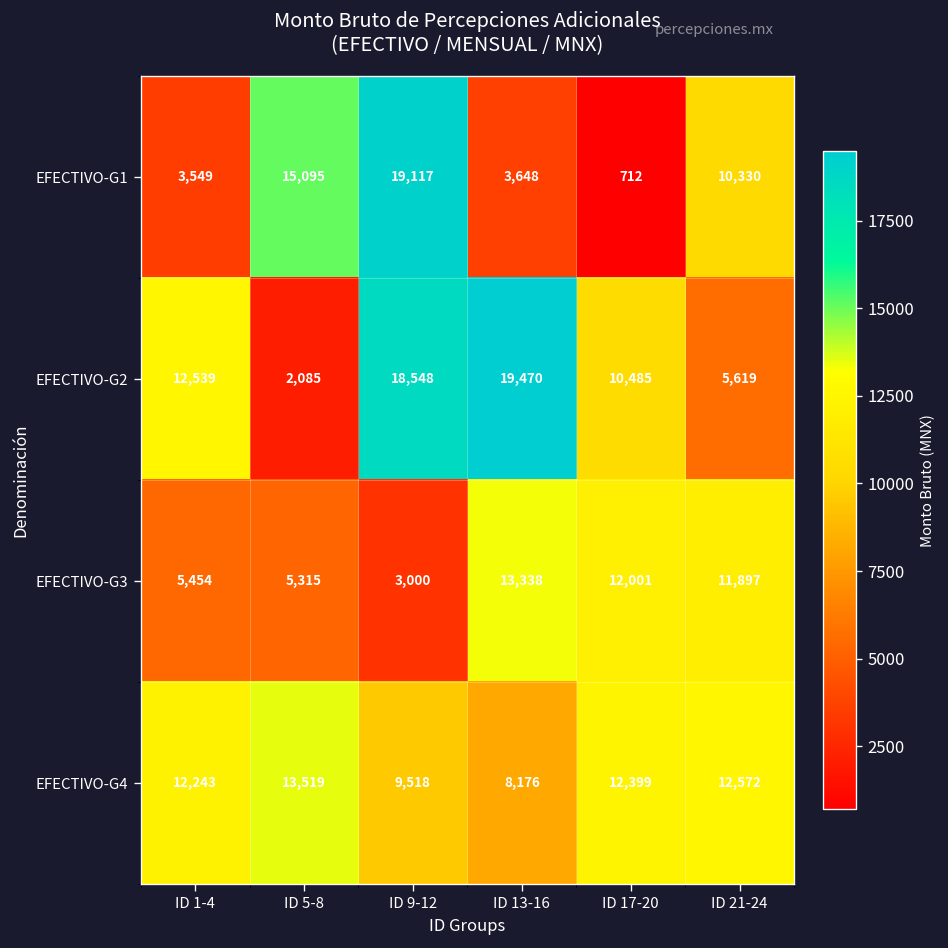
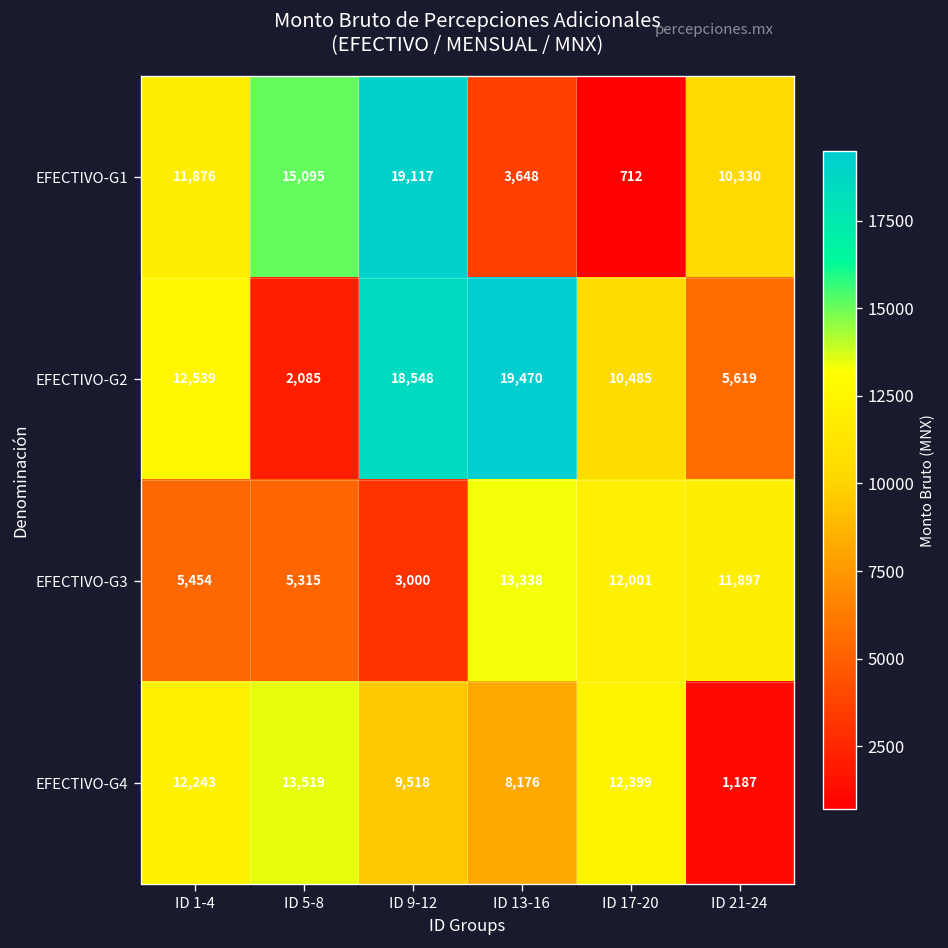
  {
    "EFECTIVO-G1": {
-     "ID 1-4": "3,549",
+     "ID 1-4": "11,876",
      "ID 5-8": "15,095",
      "ID 9-12": "19,117",
      "ID 13-16": "3,648",
      "ID 17-20": "712",
      "ID 21-24": "10,330"
    },
    "EFECTIVO-G2": {
      "ID 1-4": "12,539",
      "ID 5-8": "2,085",
      "ID 9-12": "18,548",
      "ID 13-16": "19,470",
      "ID 17-20": "10,485",
      "ID 21-24": "5,619"
    },
    "EFECTIVO-G3": {
      "ID 1-4": "5,454",
      "ID 5-8": "5,315",
      "ID 9-12": "3,000",
      "ID 13-16": "13,338",
      "ID 17-20": "12,001",
      "ID 21-24": "11,897"
    },
    "EFECTIVO-G4": {
      "ID 1-4": "12,243",
      "ID 5-8": "13,519",
      "ID 9-12": "9,518",
      "ID 13-16": "8,176",
      "ID 17-20": "12,399",
-     "ID 21-24": "12,572"
+     "ID 21-24": "1,187"
    }
  }
